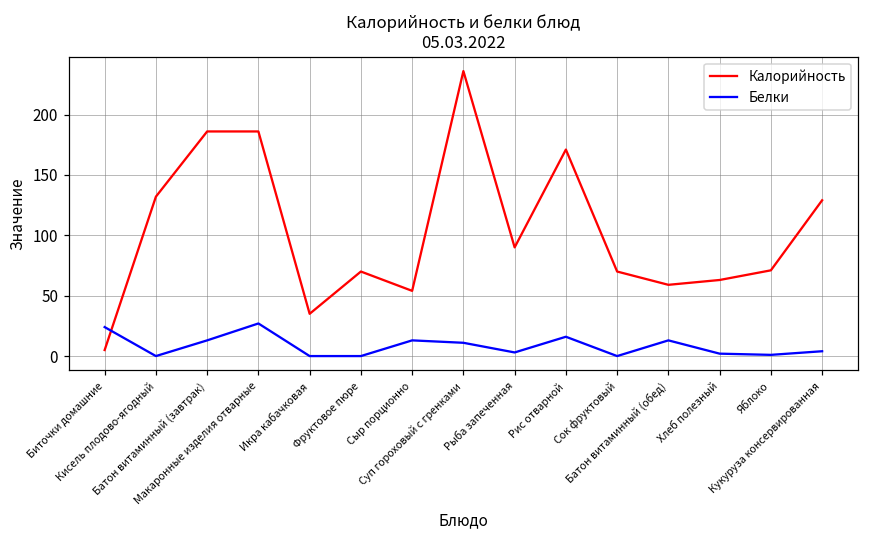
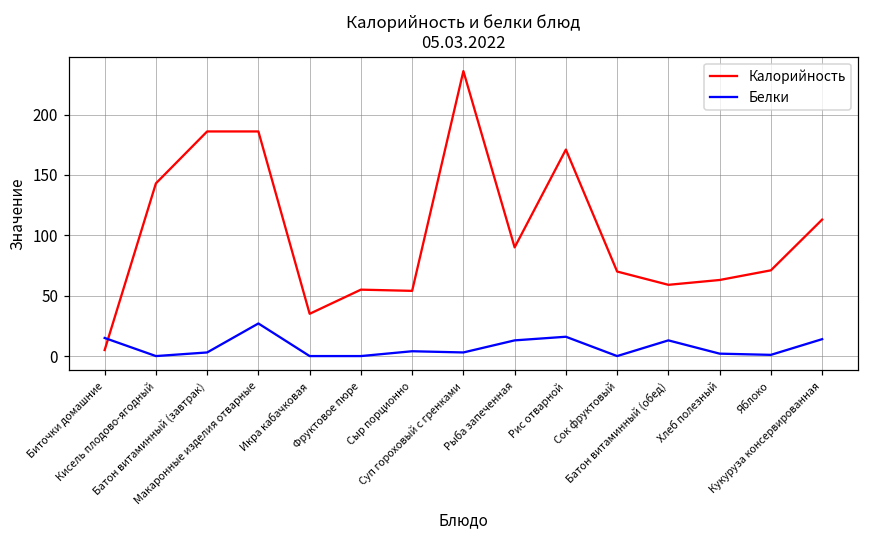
  {
    "Калорийность": {
      "Биточки домашние": 5,
-     "Кисель плодово-ягодный": 132,
+     "Кисель плодово-ягодный": 143,
      "Батон витаминный (завтрак)": 186,
      "Макаронные изделия отварные": 186,
      "Икра кабачковая": 35,
-     "Фруктовое пюре": 70,
+     "Фруктовое пюре": 55,
      "Сыр порционно": 54,
      "Суп гороховый с гренками": 236,
      "Рыба запеченная": 90,
      "Рис отварной": 171,
      "Сок фруктовый": 70,
      "Батон витаминный (обед)": 59,
      "Хлеб полезный": 63,
      "Яблоко": 71,
-     "Кукуруза консервированная": 129
+     "Кукуруза консервированная": 113
    },
    "Белки": {
-     "Биточки домашние": 24,
+     "Биточки домашние": 15,
      "Кисель плодово-ягодный": 0,
-     "Батон витаминный (завтрак)": 13,
+     "Батон витаминный (завтрак)": 3,
      "Макаронные изделия отварные": 27,
      "Икра кабачковая": 0,
      "Фруктовое пюре": 0,
-     "Сыр порционно": 13,
-     "Суп гороховый с гренками": 11,
-     "Рыба запеченная": 3,
+     "Сыр порционно": 4,
+     "Суп гороховый с гренками": 3,
+     "Рыба запеченная": 13,
      "Рис отварной": 16,
      "Сок фруктовый": 0,
      "Батон витаминный (обед)": 13,
      "Хлеб полезный": 2,
      "Яблоко": 1,
-     "Кукуруза консервированная": 4
+     "Кукуруза консервированная": 14
    }
  }
